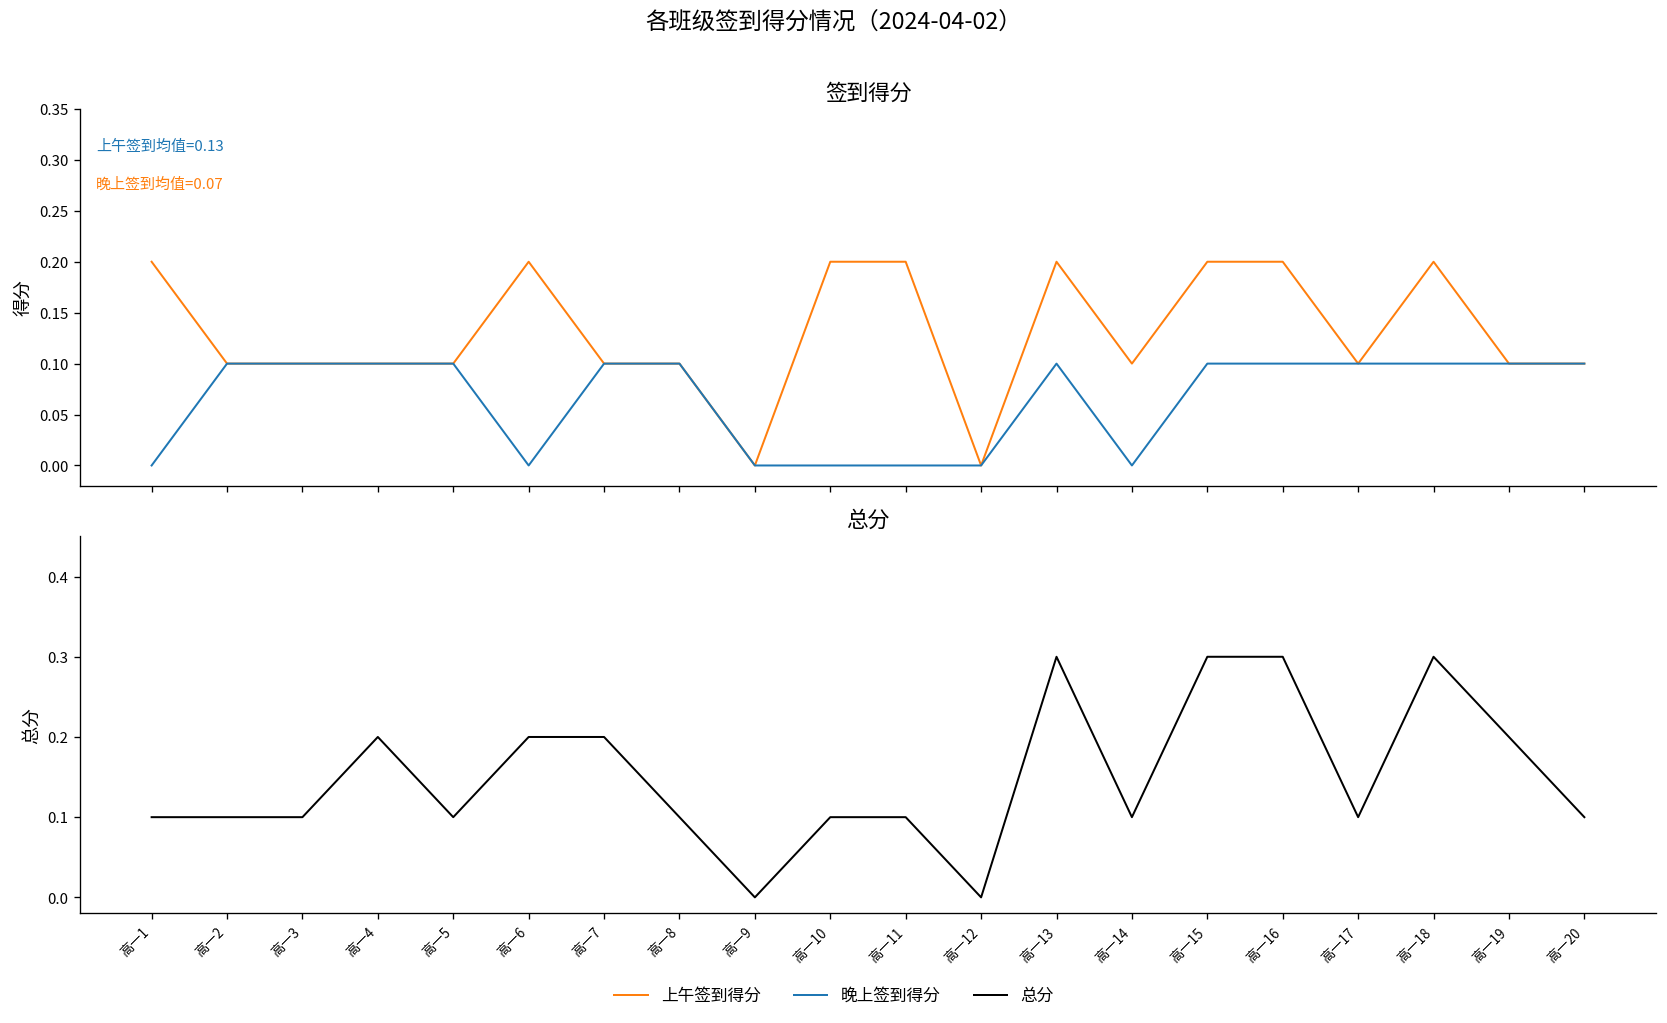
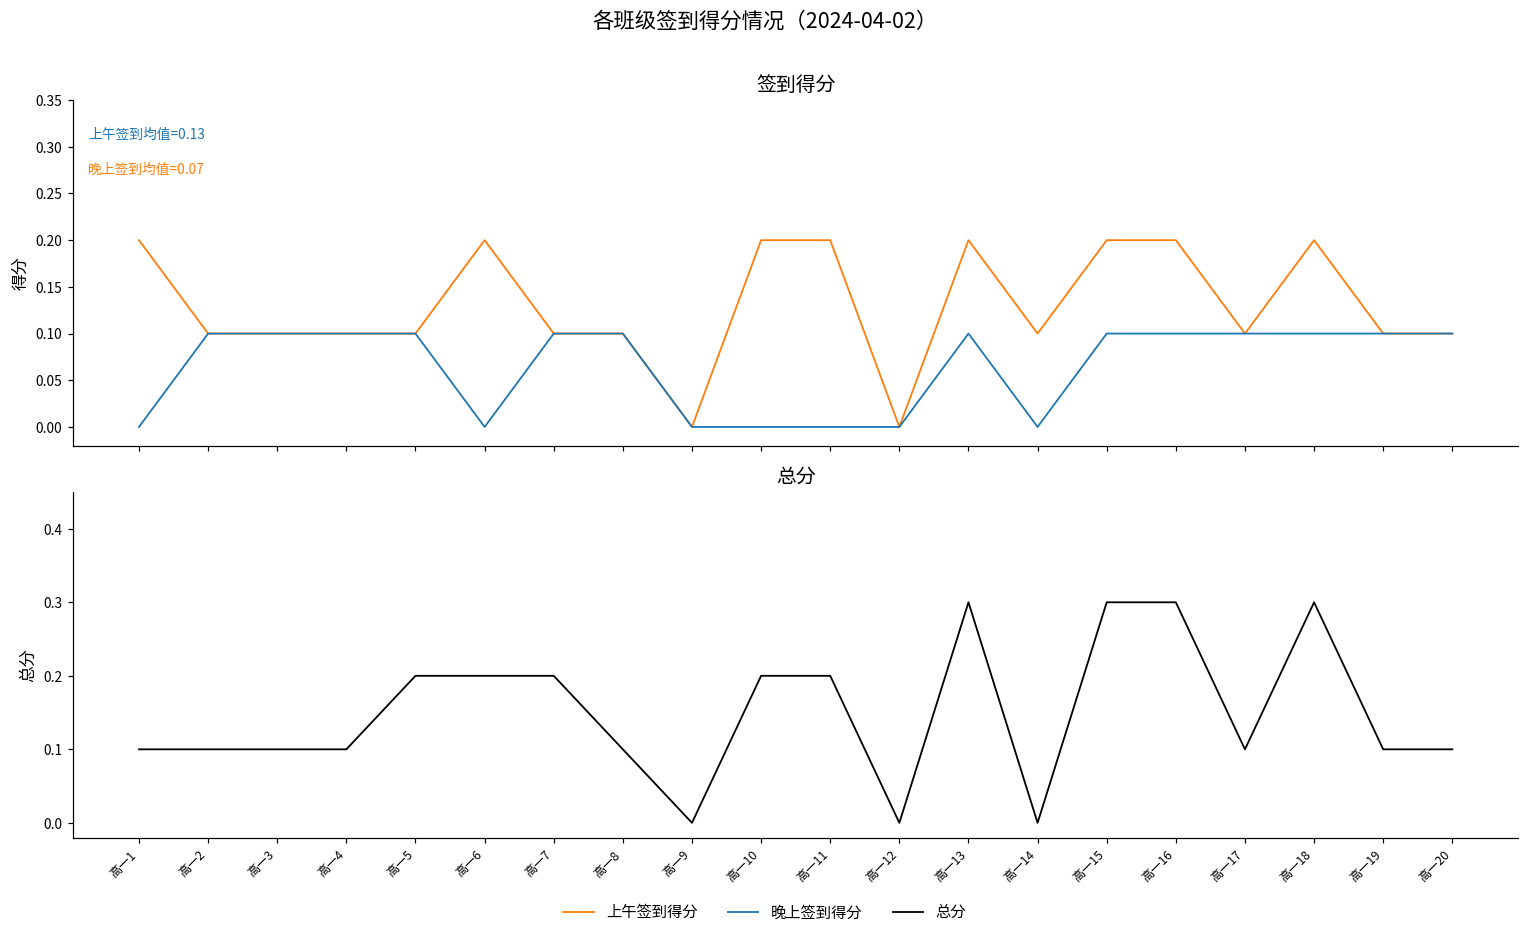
  {
    "总分": {
      "高一1": 0.1,
      "高一2": 0.1,
      "高一3": 0.1,
-     "高一4": 0.2,
-     "高一5": 0.1,
+     "高一4": 0.1,
+     "高一5": 0.2,
      "高一6": 0.2,
      "高一7": 0.2,
      "高一8": 0.1,
      "高一9": 0.0,
-     "高一10": 0.1,
-     "高一11": 0.1,
+     "高一10": 0.2,
+     "高一11": 0.2,
      "高一12": 0.0,
      "高一13": 0.3,
-     "高一14": 0.1,
+     "高一14": 0.0,
      "高一15": 0.3,
      "高一16": 0.3,
      "高一17": 0.1,
      "高一18": 0.3,
-     "高一19": 0.2,
+     "高一19": 0.1,
      "高一20": 0.1
    }
  }
